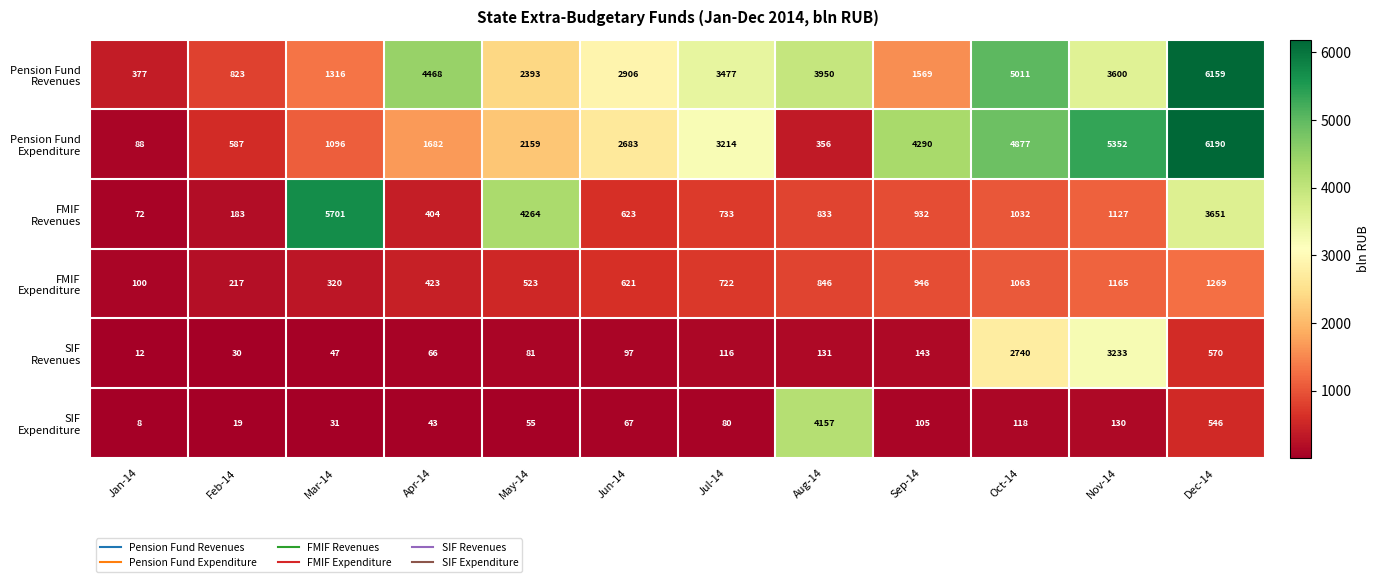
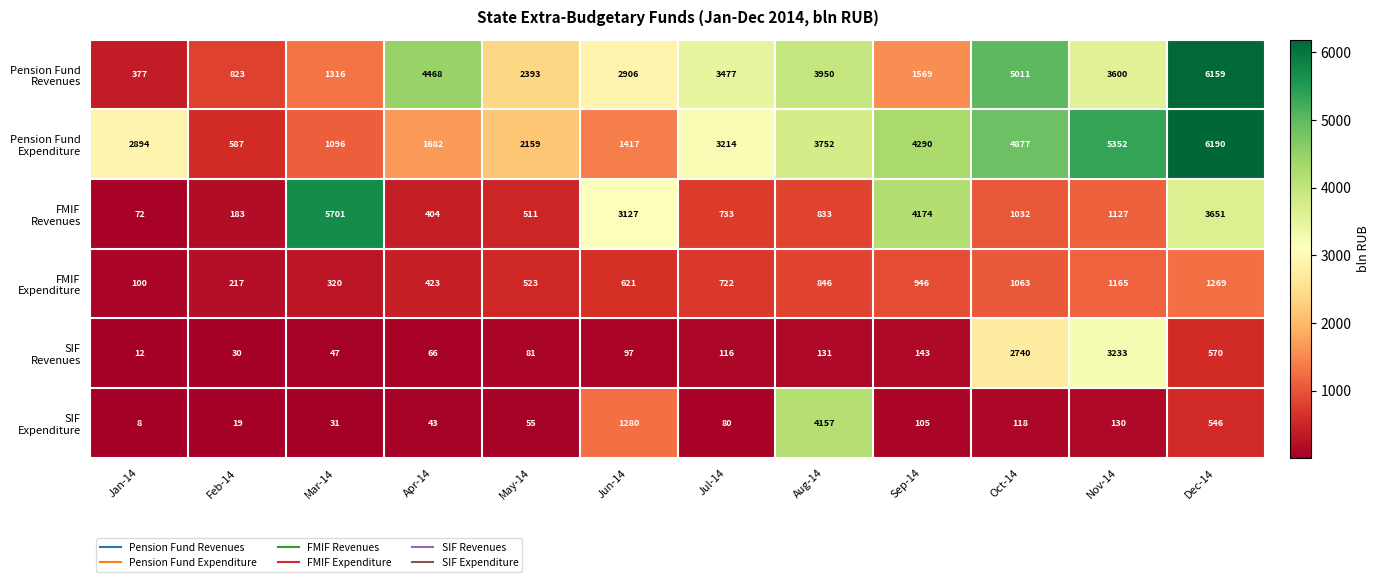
  {
    "Pension Fund Revenues": {
      "Jan-14": 377,
      "Feb-14": 823,
      "Mar-14": 1316,
      "Apr-14": 4468,
      "May-14": 2393,
      "Jun-14": 2906,
      "Jul-14": 3477,
      "Aug-14": 3950,
      "Sep-14": 1569,
      "Oct-14": 5011,
      "Nov-14": 3600,
      "Dec-14": 6159
    },
    "Pension Fund Expenditure": {
-     "Jan-14": 88,
+     "Jan-14": 2894,
      "Feb-14": 587,
      "Mar-14": 1096,
      "Apr-14": 1682,
      "May-14": 2159,
-     "Jun-14": 2683,
+     "Jun-14": 1417,
      "Jul-14": 3214,
-     "Aug-14": 356,
+     "Aug-14": 3752,
      "Sep-14": 4290,
      "Oct-14": 4877,
      "Nov-14": 5352,
      "Dec-14": 6190
    },
    "FMIF Revenues": {
      "Jan-14": 72,
      "Feb-14": 183,
      "Mar-14": 5701,
      "Apr-14": 404,
-     "May-14": 4264,
-     "Jun-14": 623,
+     "May-14": 511,
+     "Jun-14": 3127,
      "Jul-14": 733,
      "Aug-14": 833,
-     "Sep-14": 932,
+     "Sep-14": 4174,
      "Oct-14": 1032,
      "Nov-14": 1127,
      "Dec-14": 3651
    },
    "FMIF Expenditure": {
      "Jan-14": 100,
      "Feb-14": 217,
      "Mar-14": 320,
      "Apr-14": 423,
      "May-14": 523,
      "Jun-14": 621,
      "Jul-14": 722,
      "Aug-14": 846,
      "Sep-14": 946,
      "Oct-14": 1063,
      "Nov-14": 1165,
      "Dec-14": 1269
    },
    "SIF Revenues": {
      "Jan-14": 12,
      "Feb-14": 30,
      "Mar-14": 47,
      "Apr-14": 66,
      "May-14": 81,
      "Jun-14": 97,
      "Jul-14": 116,
      "Aug-14": 131,
      "Sep-14": 143,
      "Oct-14": 2740,
      "Nov-14": 3233,
      "Dec-14": 570
    },
    "SIF Expenditure": {
      "Jan-14": 8,
      "Feb-14": 19,
      "Mar-14": 31,
      "Apr-14": 43,
      "May-14": 55,
-     "Jun-14": 67,
+     "Jun-14": 1280,
      "Jul-14": 80,
      "Aug-14": 4157,
      "Sep-14": 105,
      "Oct-14": 118,
      "Nov-14": 130,
      "Dec-14": 546
    }
  }
